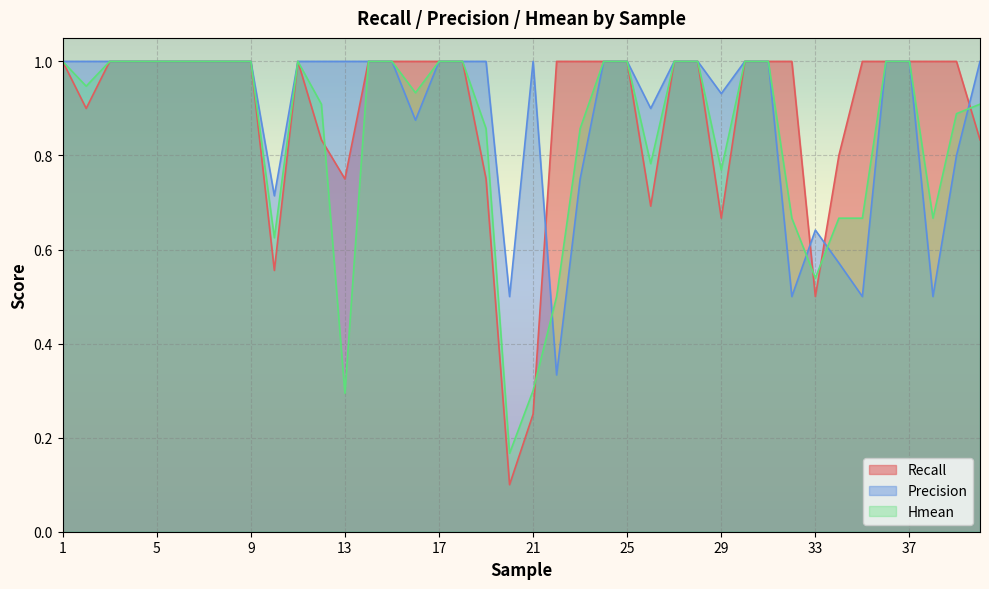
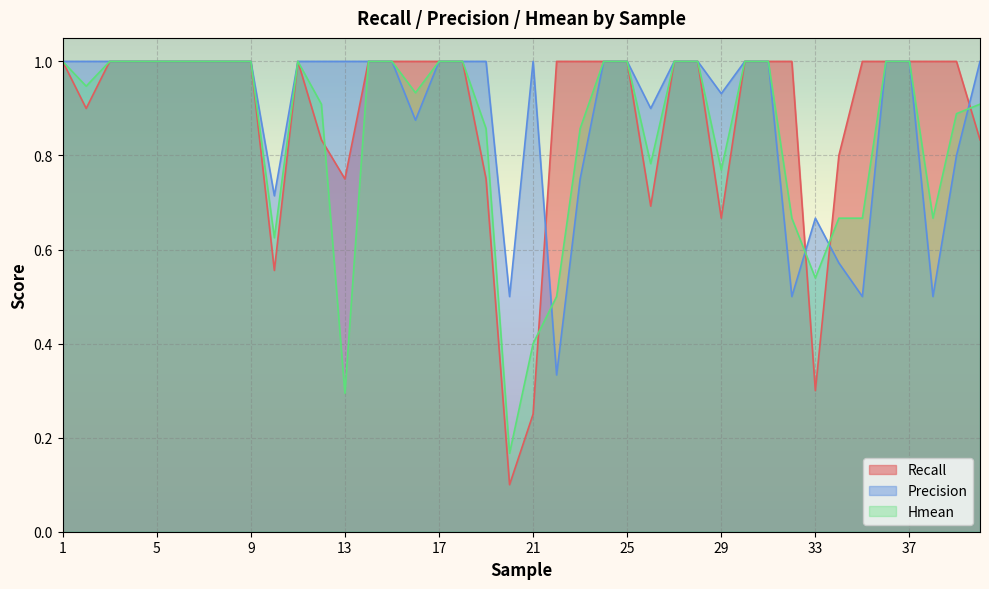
  {
    "Recall": {
      "13": 0.75,
      "21": 0.25,
      "29": 0.67,
-     "33": 0.5
+     "33": 0.3
    },
    "Precision": {
      "13": 1.00,
      "21": 1.00,
      "29": 0.93,
-     "33": 0.64
+     "33": 0.67
    },
    "Hmean": {
      "13": 0.29,
-     "21": 0.3,
+     "21": 0.4,
      "29": 0.77,
      "33": 0.54
    }
  }
